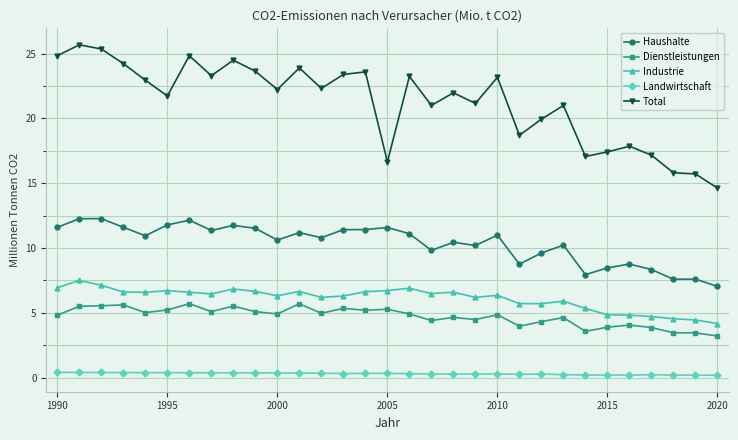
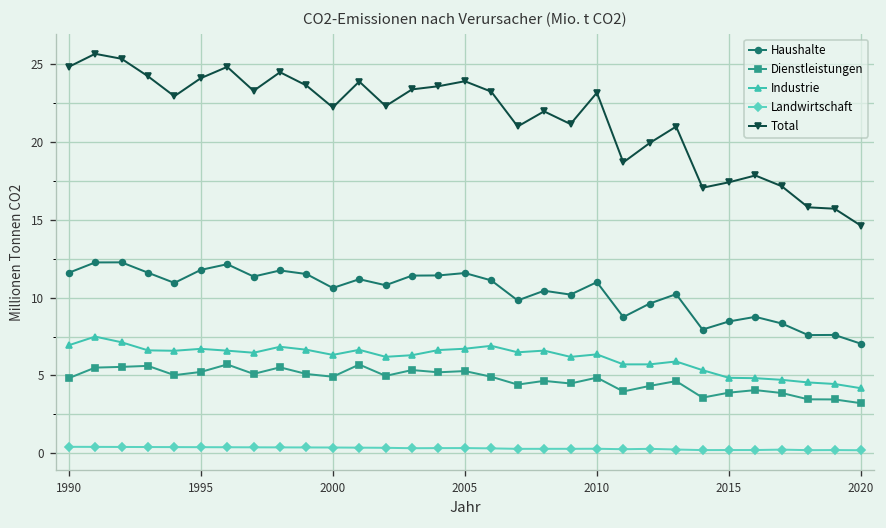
  {
    "Total": {
      "1990": 24.8,
-     "1995": 21.7,
+     "1995": 24.1,
      "2000": 22.2,
-     "2005": 16.6,
+     "2005": 23.9,
      "2010": 23.2,
      "2015": 17.4,
      "2020": 14.6
    }
  }
